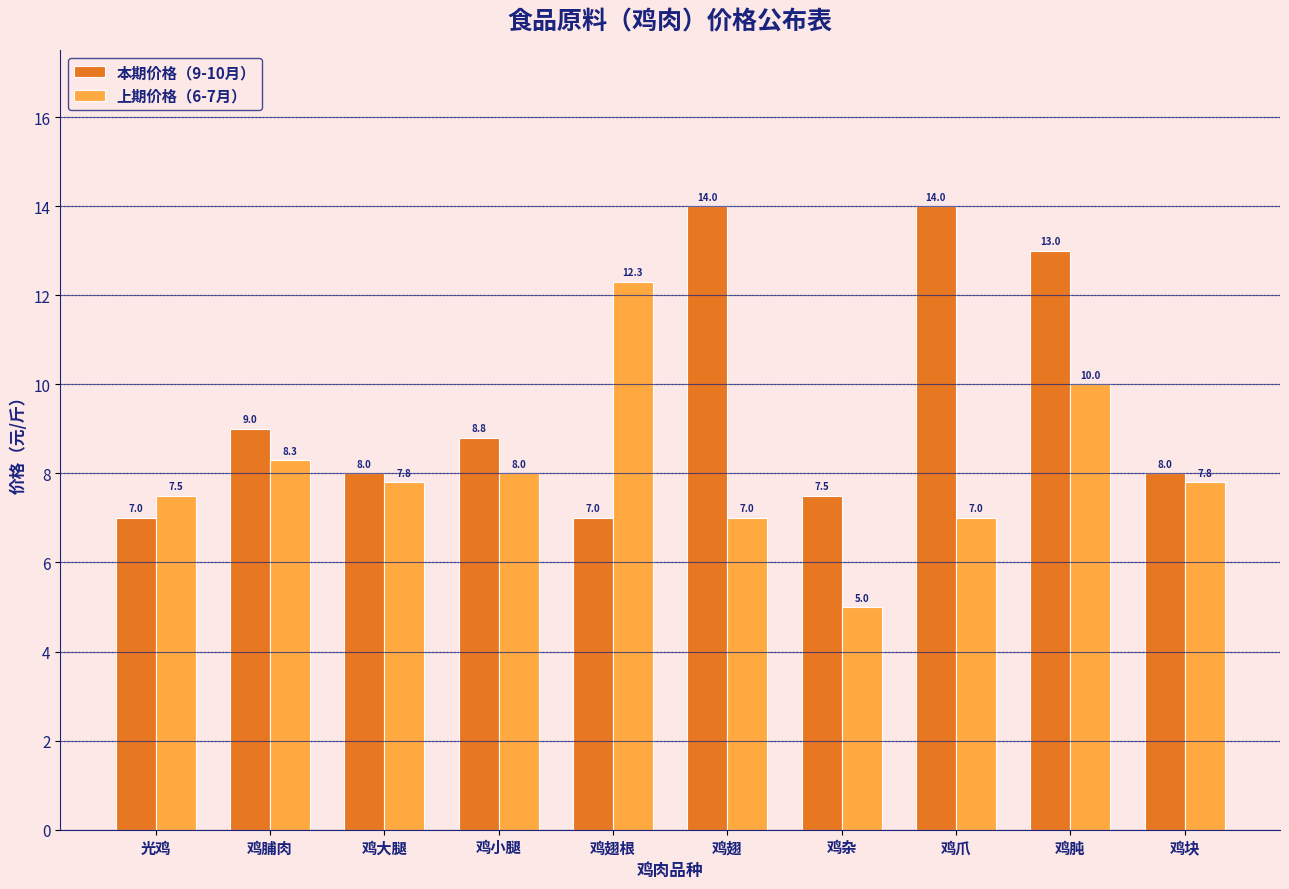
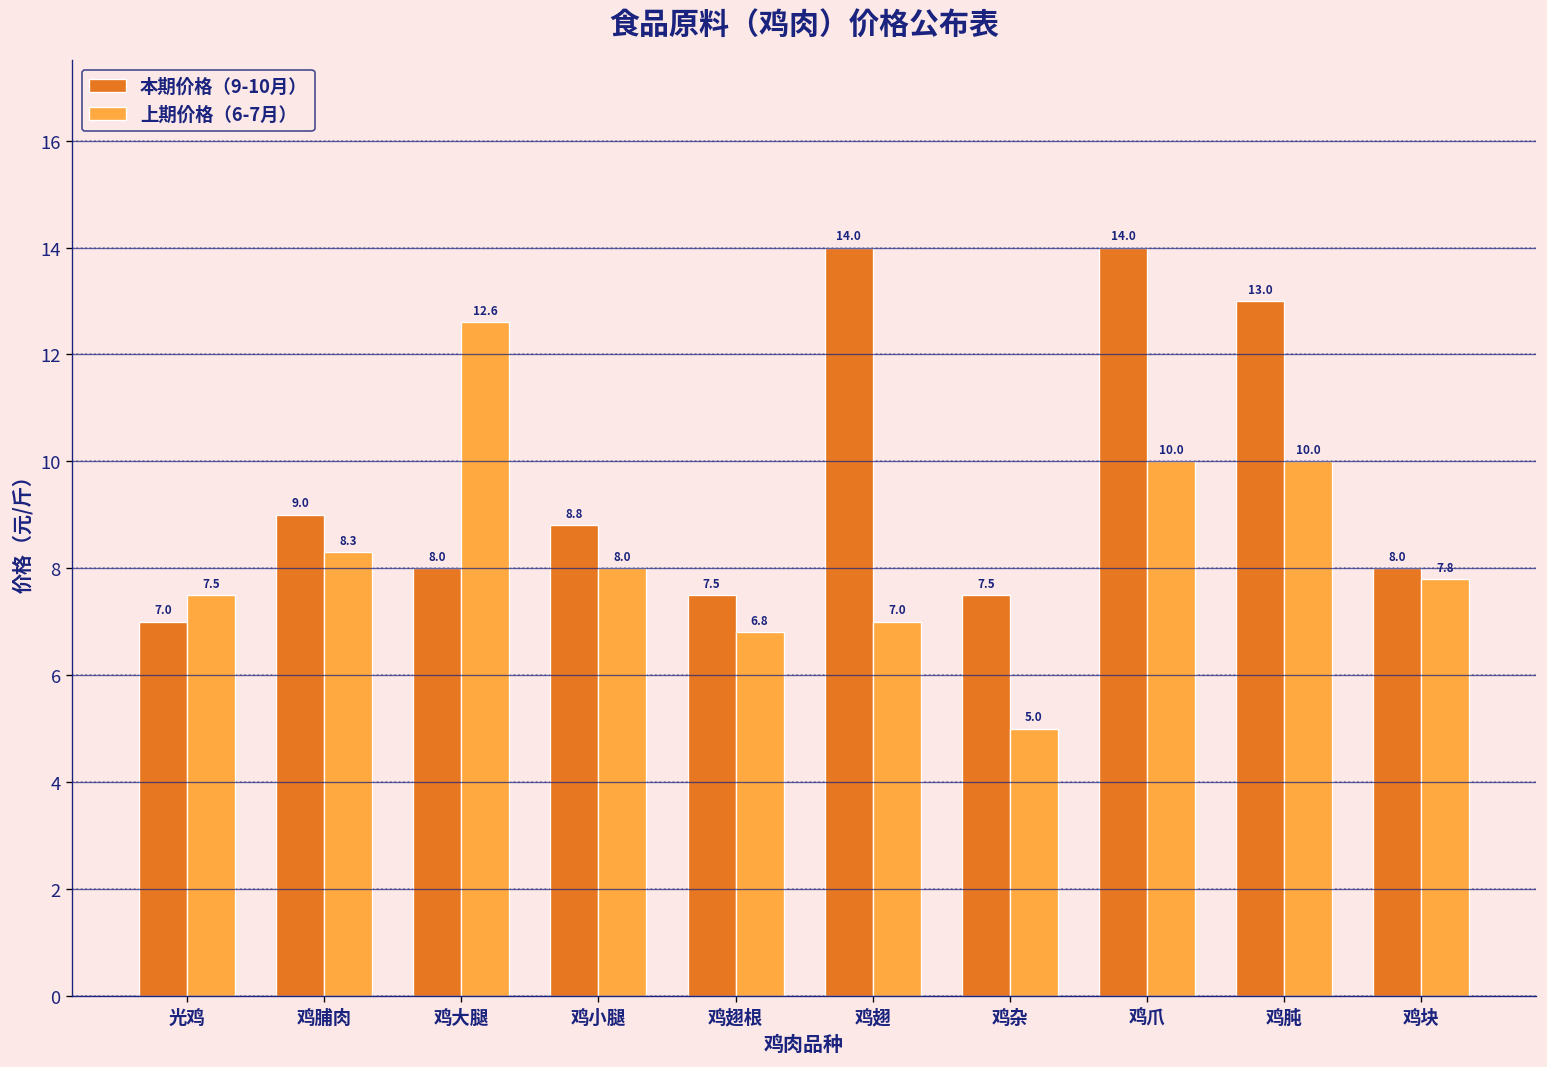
  {
    "本期价格（9-10月）": {
      "光鸡": 7.0,
      "鸡脯肉": 9.0,
      "鸡大腿": 8.0,
      "鸡小腿": 8.8,
-     "鸡翅根": 7.0,
+     "鸡翅根": 7.5,
      "鸡翅": 14.0,
      "鸡杂": 7.5,
      "鸡爪": 14.0,
      "鸡肫": 13.0,
      "鸡块": 8.0
    },
    "上期价格（6-7月）": {
      "光鸡": 7.5,
      "鸡脯肉": 8.3,
-     "鸡大腿": 7.8,
+     "鸡大腿": 12.6,
      "鸡小腿": 8.0,
-     "鸡翅根": 12.3,
+     "鸡翅根": 6.8,
      "鸡翅": 7.0,
      "鸡杂": 5.0,
-     "鸡爪": 7.0,
+     "鸡爪": 10.0,
      "鸡肫": 10.0,
      "鸡块": 7.8
    }
  }
